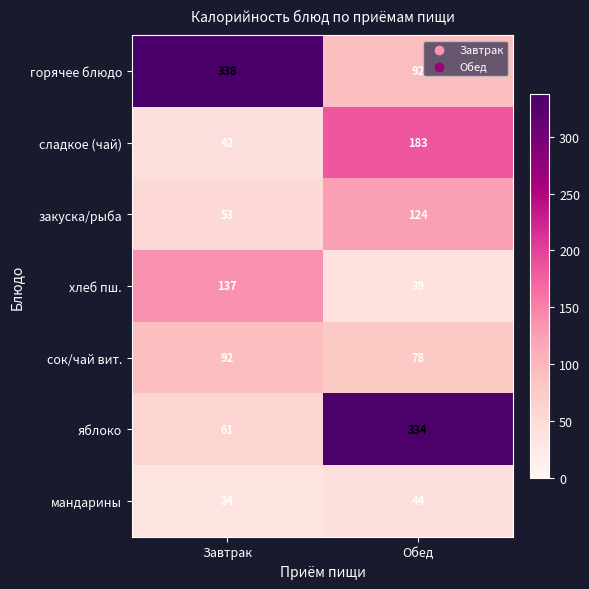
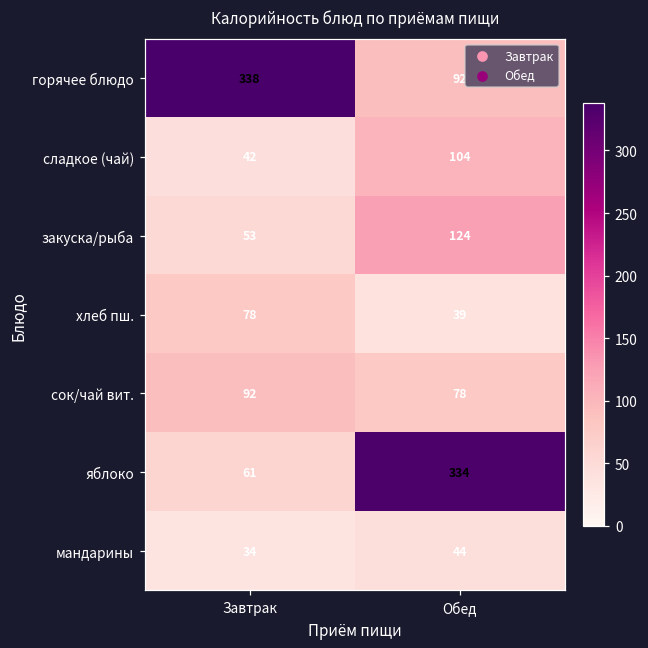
  {
    "горячее блюдо": {
      "Завтрак": 338
    },
    "сладкое (чай)": {
-     "Обед": 183
+     "Обед": 104
    },
    "закуска/рыба": {
      "Обед": 124
    },
    "хлеб пш.": {
-     "Завтрак": 137
+     "Завтрак": 78
    },
    "сок/чай вит.": {
      "Завтрак": 92,
      "Обед": 78
    },
    "яблоко": {
      "Обед": 334
    }
  }
